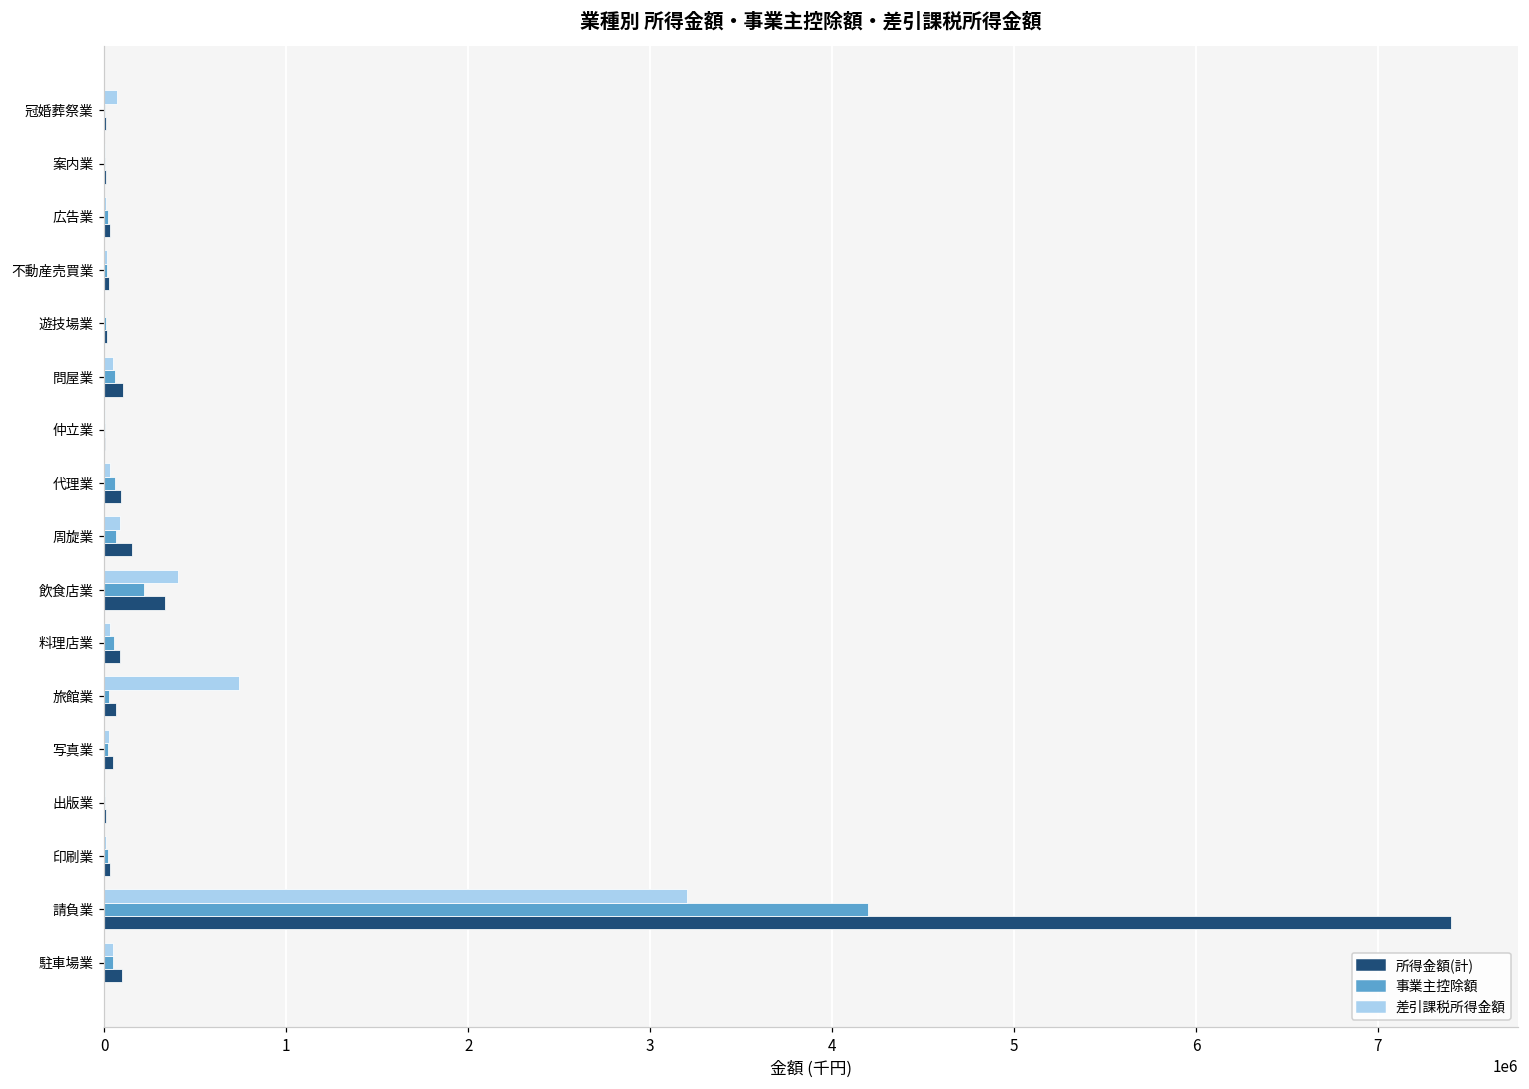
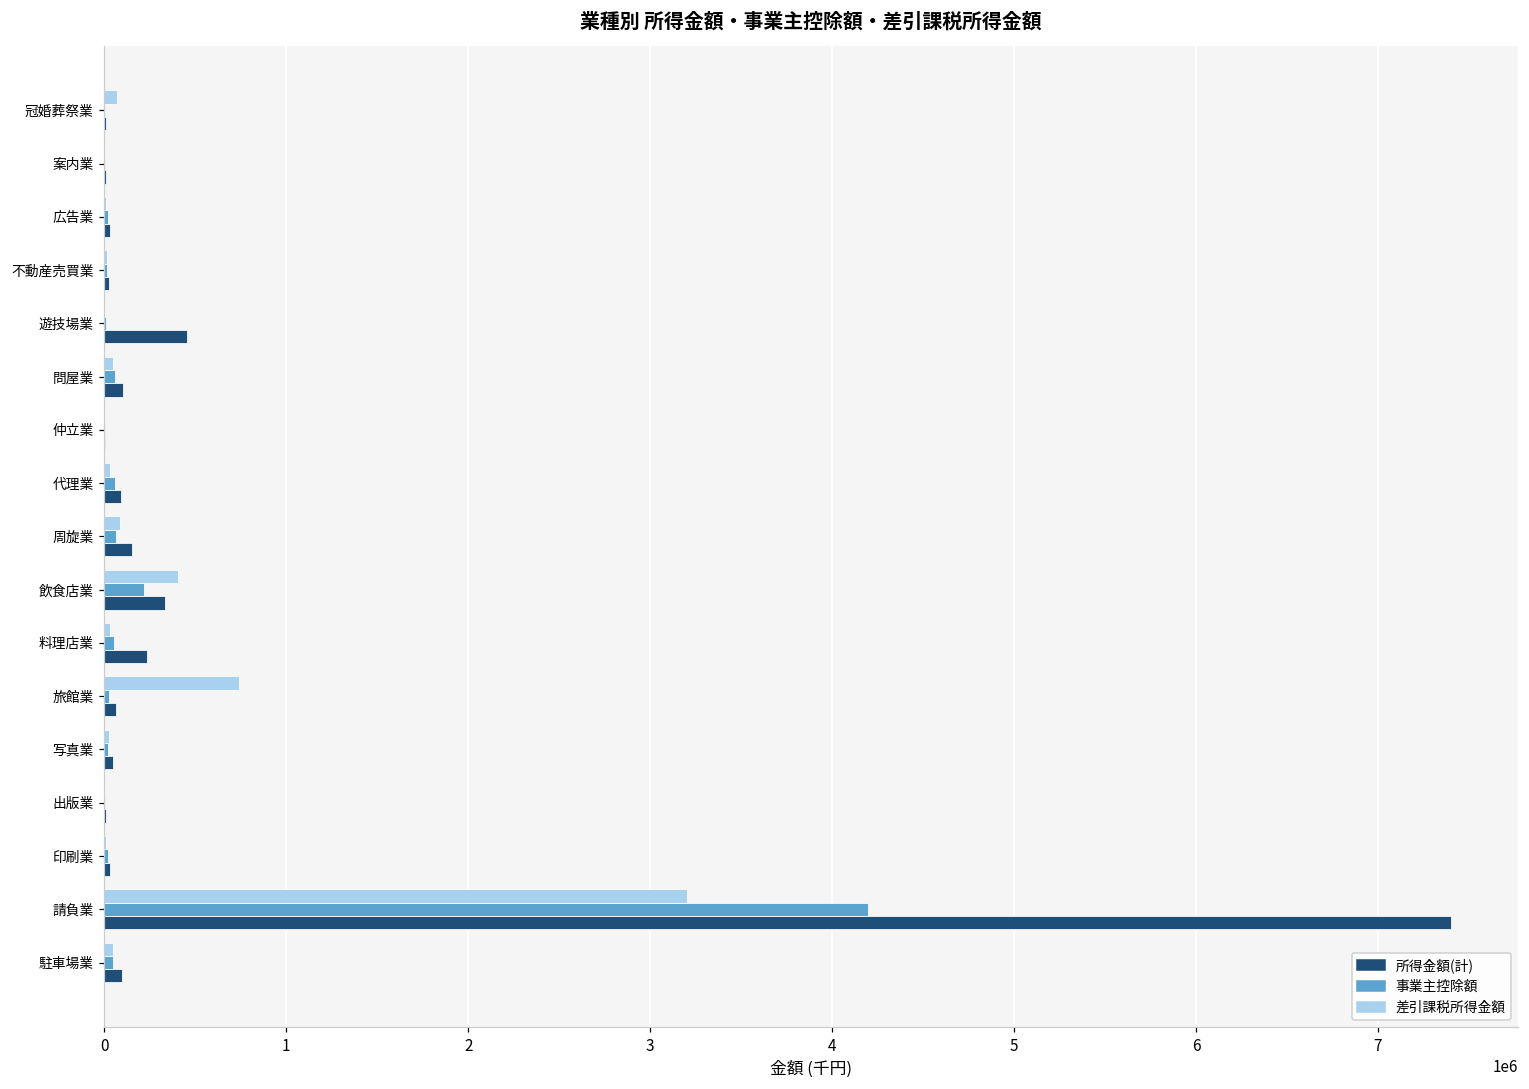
  {
    "所得金額(計)": {
      "広告業": 30000,
      "不動産売買業": 30000,
-     "遊技場業": 20000,
+     "遊技場業": 460000,
      "問屋業": 100000,
      "代理業": 90000,
      "周旋業": 150000,
      "飲食店業": 330000,
-     "料理店業": 80000,
+     "料理店業": 240000,
      "旅館業": 60000,
      "写真業": 50000,
      "印刷業": 30000,
      "請負業": 7400000,
      "駐車場業": 100000
    },
    "事業主控除額": {
      "広告業": 20000,
      "問屋業": 60000,
      "代理業": 60000,
      "周旋業": 70000,
      "飲食店業": 220000,
      "料理店業": 50000,
      "旅館業": 30000,
      "写真業": 20000,
      "印刷業": 20000,
      "請負業": 4200000,
      "駐車場業": 50000
    },
    "差引課税所得金額": {
      "冠婚葬祭業": 70000,
      "問屋業": 50000,
      "代理業": 30000,
      "周旋業": 80000,
      "飲食店業": 410000,
      "料理店業": 30000,
      "旅館業": 740000,
      "写真業": 30000,
      "請負業": 3200000,
      "駐車場業": 50000
    }
  }
